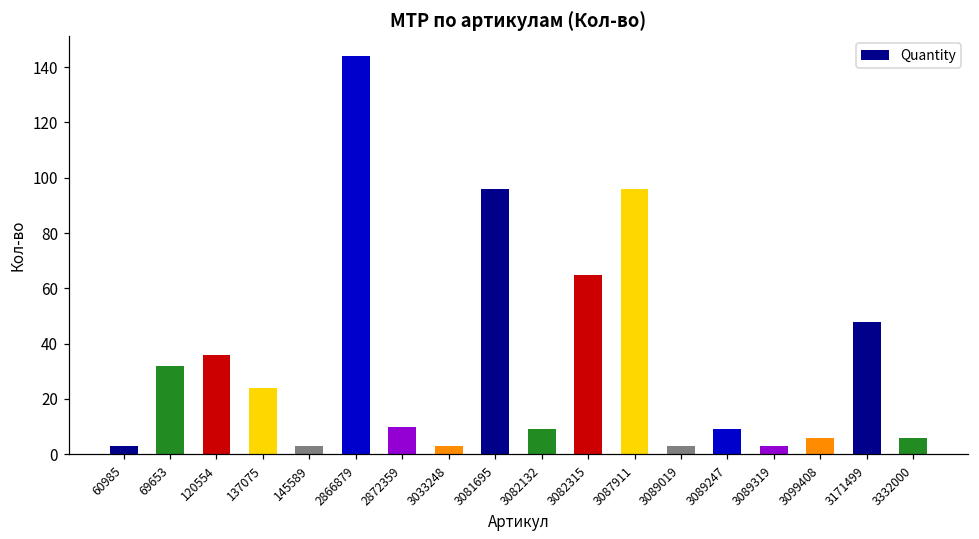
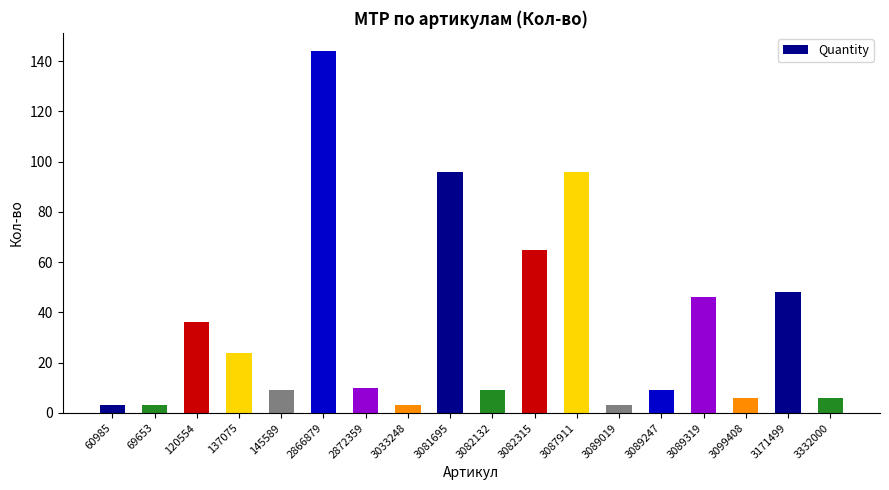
  {
    "60985": 3,
-   "69653": 32,
+   "69653": 3,
    "120554": 36,
    "137075": 24,
-   "145589": 3,
+   "145589": 9,
    "2866879": 144,
    "2872359": 10,
    "3033248": 3,
    "3081695": 96,
    "3082132": 9,
    "3082315": 65,
    "3087911": 96,
    "3089019": 3,
    "3089247": 9,
-   "3089319": 3,
+   "3089319": 46,
    "3099408": 6,
    "3171499": 48,
    "3332000": 6
  }
